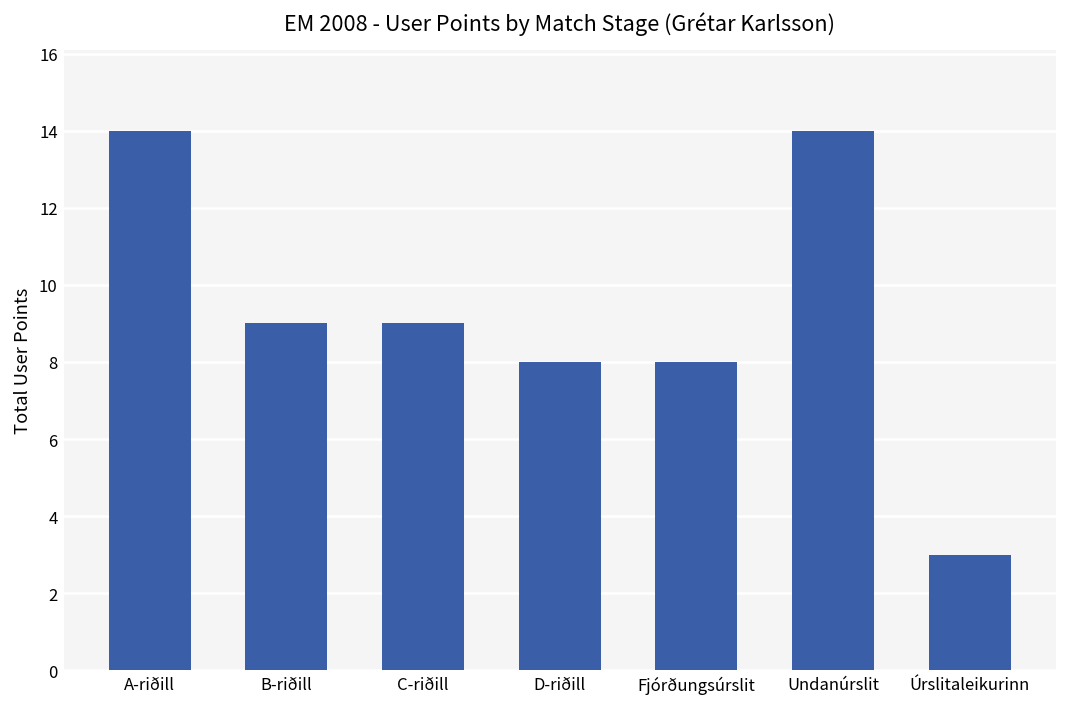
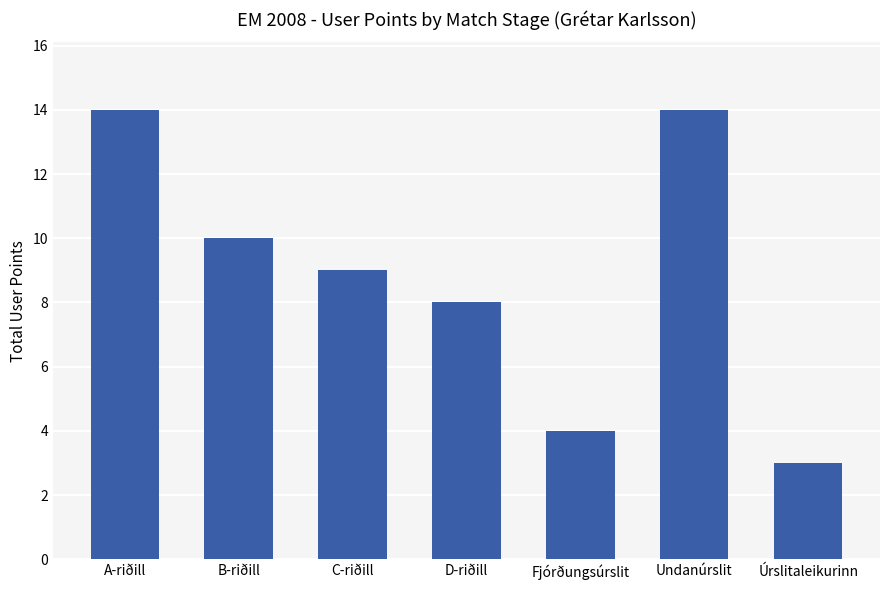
  {
    "A-riðill": 14,
-   "B-riðill": 9,
+   "B-riðill": 10,
    "C-riðill": 9,
    "D-riðill": 8,
-   "Fjórðungsúrslit": 8,
+   "Fjórðungsúrslit": 4,
    "Undanúrslit": 14,
    "Úrslitaleikurinn": 3
  }
